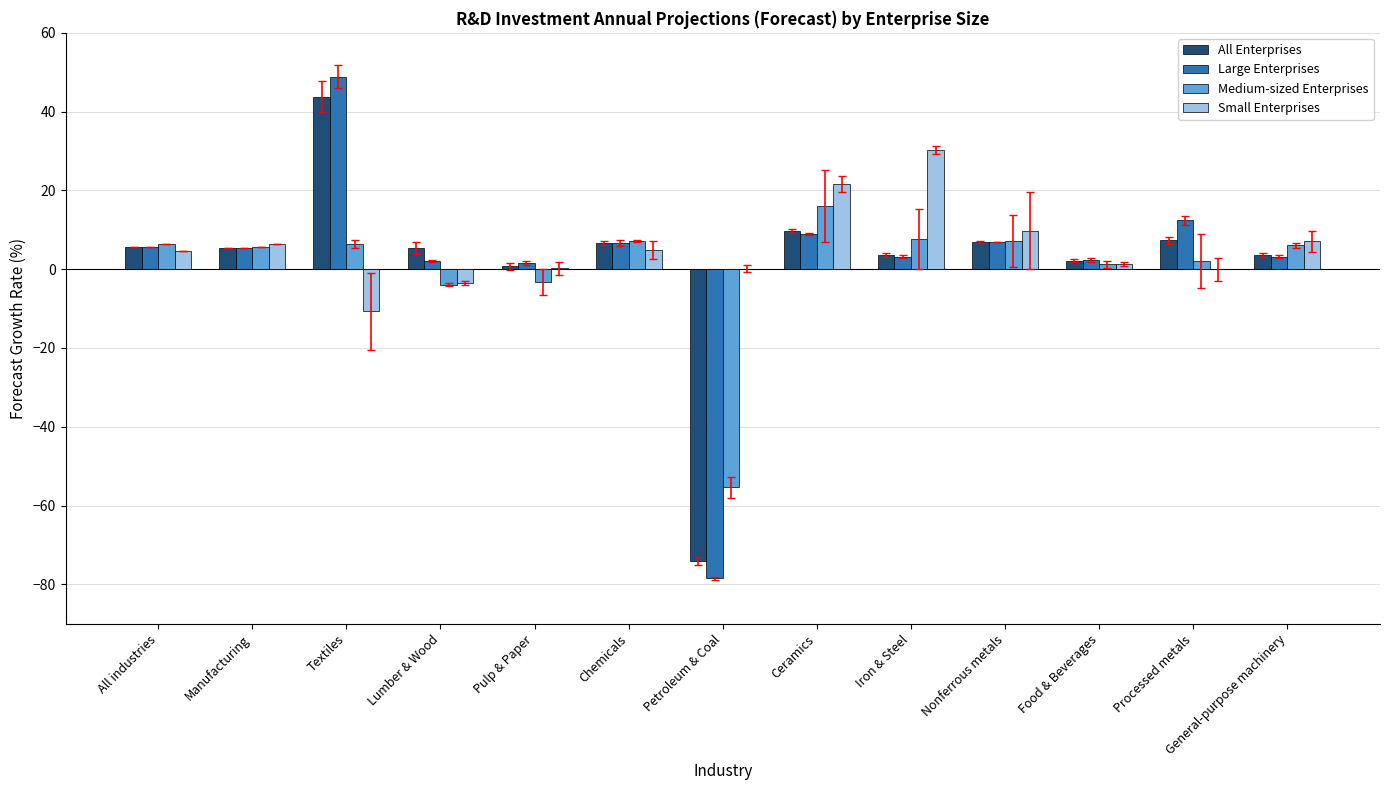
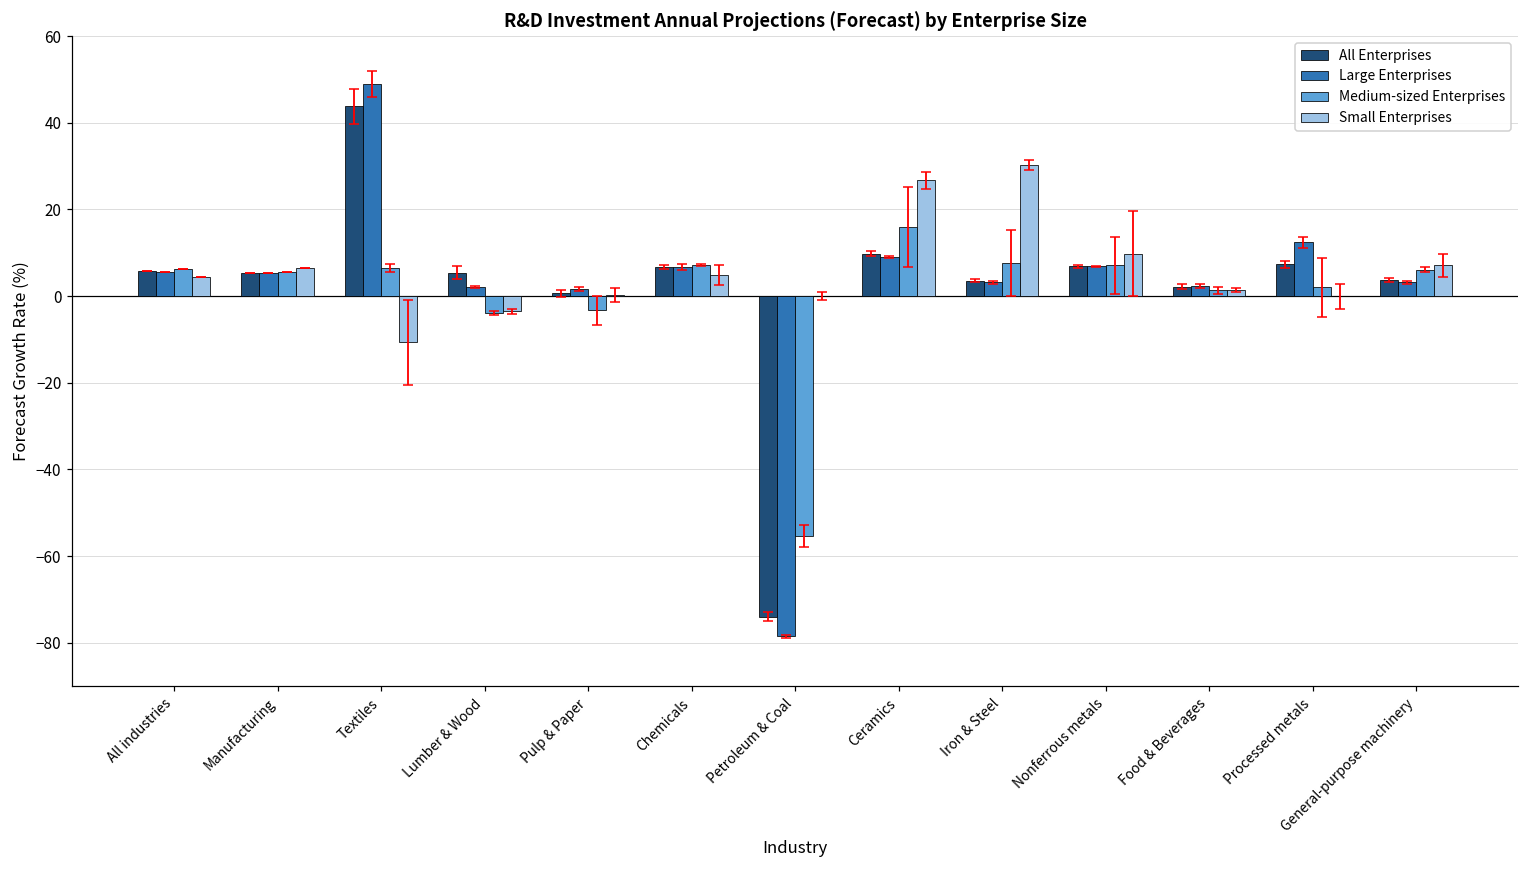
  {
    "All Enterprises": {
      "All industries": 6,
      "Manufacturing": 5,
      "Textiles": 44,
      "Lumber & Wood": 5,
      "Pulp & Paper": 1,
      "Chemicals": 7,
      "Petroleum & Coal": -74,
      "Ceramics": 10,
      "Iron & Steel": 4,
      "Nonferrous metals": 7,
      "Food & Beverages": 2,
      "Processed metals": 7,
      "General-purpose machinery": 4
    },
    "Medium-sized Enterprises": {
      "All industries": 6,
      "Manufacturing": 6,
      "Textiles": 7,
      "Lumber & Wood": -4,
      "Pulp & Paper": -3,
      "Chemicals": 7,
      "Petroleum & Coal": -55,
      "Ceramics": 16,
      "Iron & Steel": 8,
      "Nonferrous metals": 7,
      "Food & Beverages": 1,
      "Processed metals": 2,
      "General-purpose machinery": 6
    },
    "Small Enterprises": {
      "All industries": 5,
      "Manufacturing": 7,
      "Textiles": -11,
      "Lumber & Wood": -4,
      "Chemicals": 5,
-     "Ceramics": 22,
+     "Ceramics": 27,
      "Iron & Steel": 30,
      "Nonferrous metals": 10,
      "Food & Beverages": 1,
      "Processed metals": 0,
      "General-purpose machinery": 7
    }
  }
